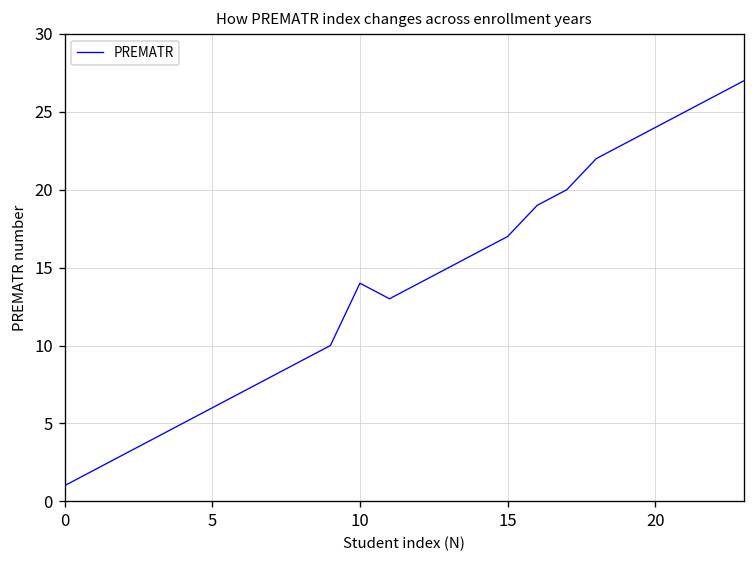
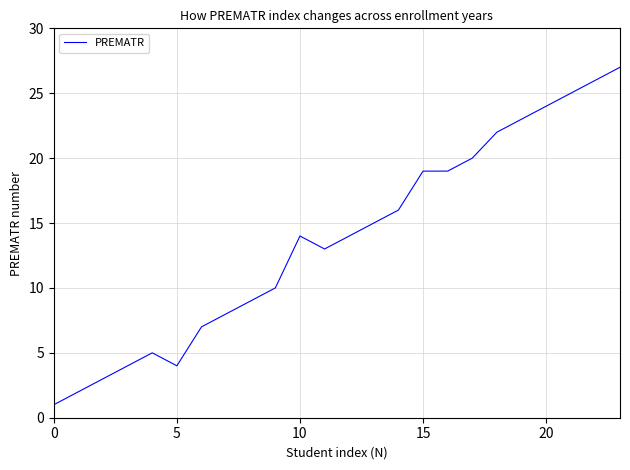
  {
    "0": 1,
-   "5": 6,
+   "5": 4,
    "10": 14,
-   "15": 17,
+   "15": 19,
    "20": 24
  }
